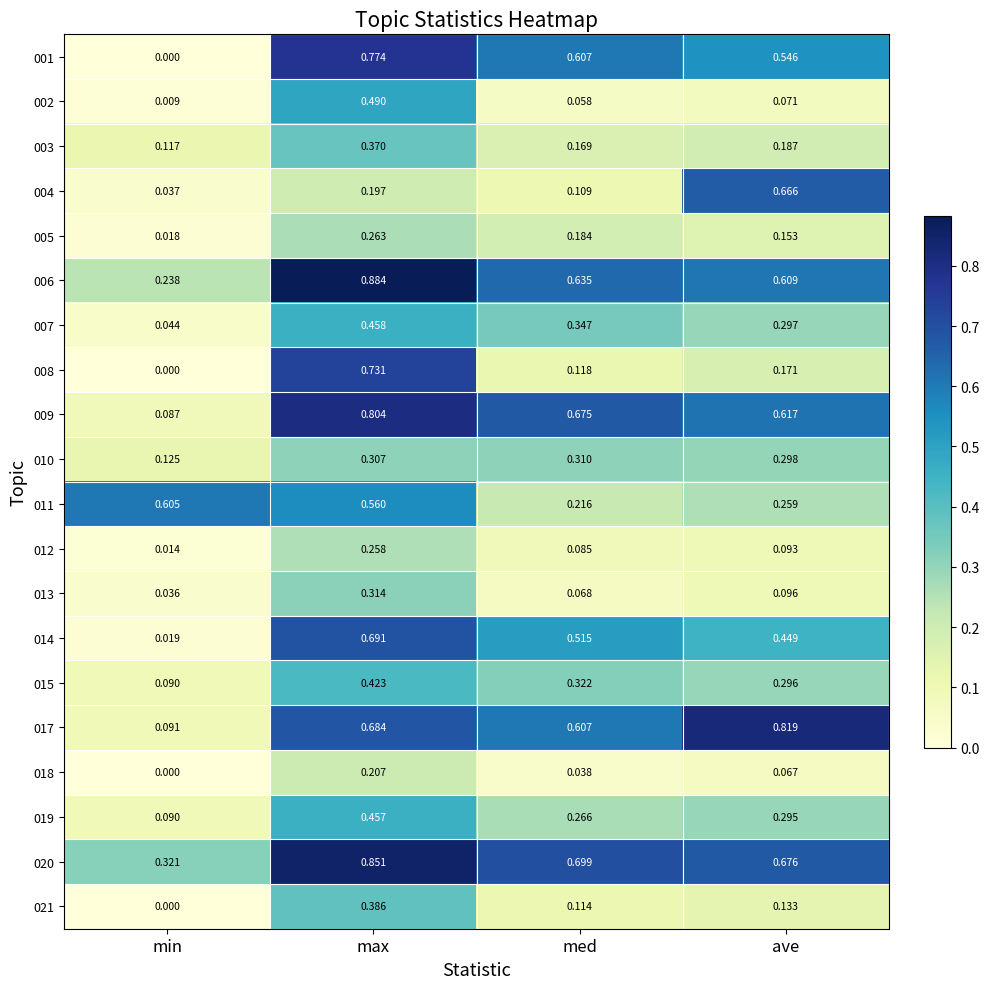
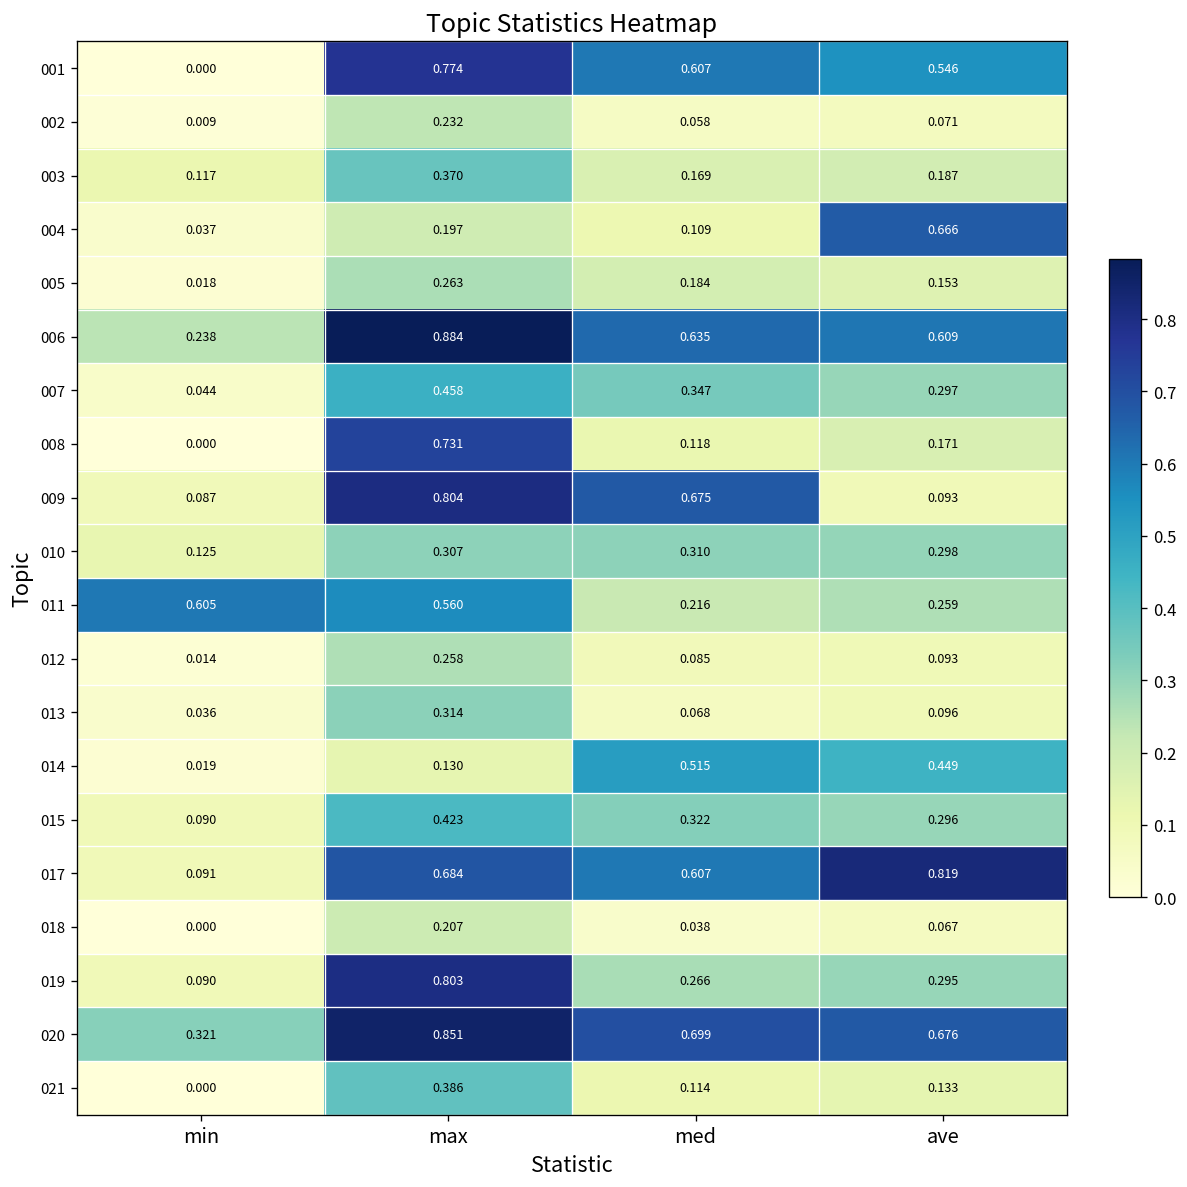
  {
    "001": {
      "min": 0.000,
      "max": 0.774,
      "med": 0.607,
      "ave": 0.546
    },
    "002": {
      "min": 0.009,
-     "max": 0.490,
+     "max": 0.232,
      "med": 0.058,
      "ave": 0.071
    },
    "003": {
      "min": 0.117,
      "max": 0.370,
      "med": 0.169,
      "ave": 0.187
    },
    "004": {
      "min": 0.037,
      "max": 0.197,
      "med": 0.109,
      "ave": 0.666
    },
    "005": {
      "min": 0.018,
      "max": 0.263,
      "med": 0.184,
      "ave": 0.153
    },
    "006": {
      "min": 0.238,
      "max": 0.884,
      "med": 0.635,
      "ave": 0.609
    },
    "007": {
      "min": 0.044,
      "max": 0.458,
      "med": 0.347,
      "ave": 0.297
    },
    "008": {
      "min": 0.000,
      "max": 0.731,
      "med": 0.118,
      "ave": 0.171
    },
    "009": {
      "min": 0.087,
      "max": 0.804,
      "med": 0.675,
-     "ave": 0.617
+     "ave": 0.093
    },
    "010": {
      "min": 0.125,
      "max": 0.307,
      "med": 0.310,
      "ave": 0.298
    },
    "011": {
      "min": 0.605,
      "max": 0.560,
      "med": 0.216,
      "ave": 0.259
    },
    "012": {
      "min": 0.014,
      "max": 0.258,
      "med": 0.085,
      "ave": 0.093
    },
    "013": {
      "min": 0.036,
      "max": 0.314,
      "med": 0.068,
      "ave": 0.096
    },
    "014": {
      "min": 0.019,
-     "max": 0.691,
+     "max": 0.130,
      "med": 0.515,
      "ave": 0.449
    },
    "015": {
      "min": 0.090,
      "max": 0.423,
      "med": 0.322,
      "ave": 0.296
    },
    "017": {
      "min": 0.091,
      "max": 0.684,
      "med": 0.607,
      "ave": 0.819
    },
    "018": {
      "min": 0.000,
      "max": 0.207,
      "med": 0.038,
      "ave": 0.067
    },
    "019": {
      "min": 0.090,
-     "max": 0.457,
+     "max": 0.803,
      "med": 0.266,
      "ave": 0.295
    },
    "020": {
      "min": 0.321,
      "max": 0.851,
      "med": 0.699,
      "ave": 0.676
    },
    "021": {
      "min": 0.000,
      "max": 0.386,
      "med": 0.114,
      "ave": 0.133
    }
  }
